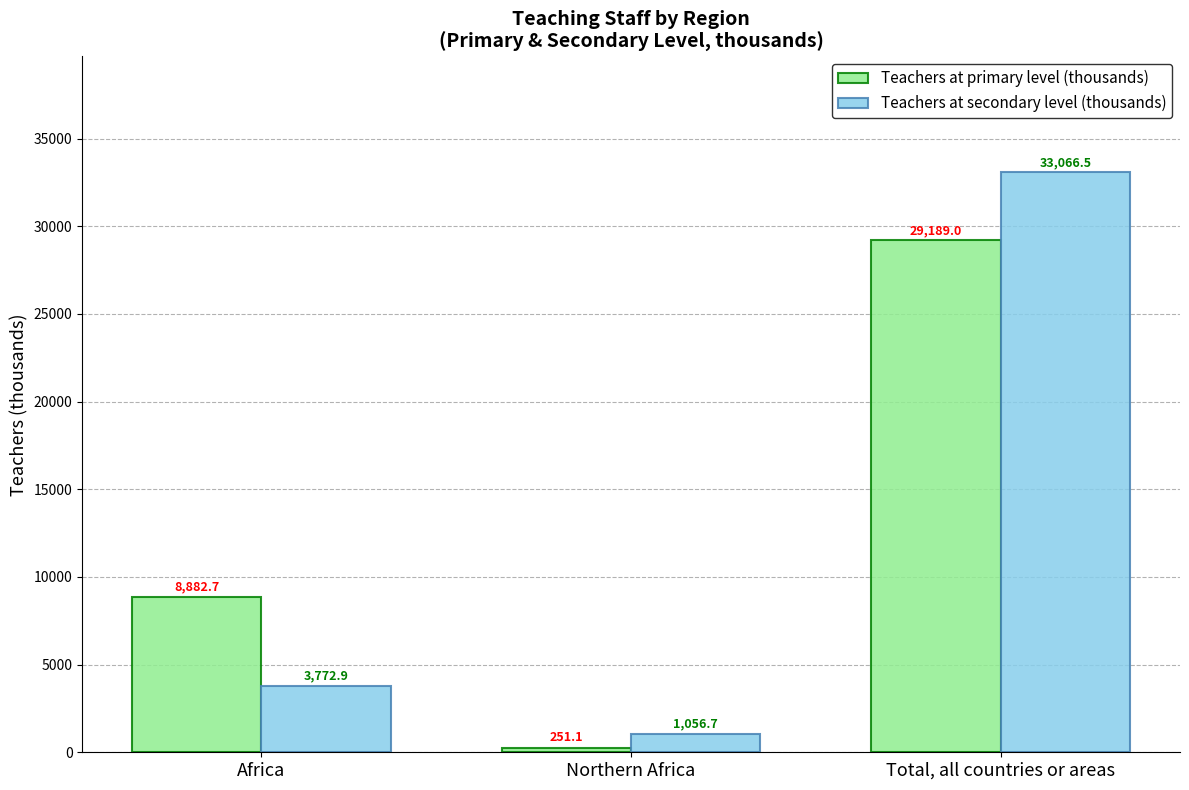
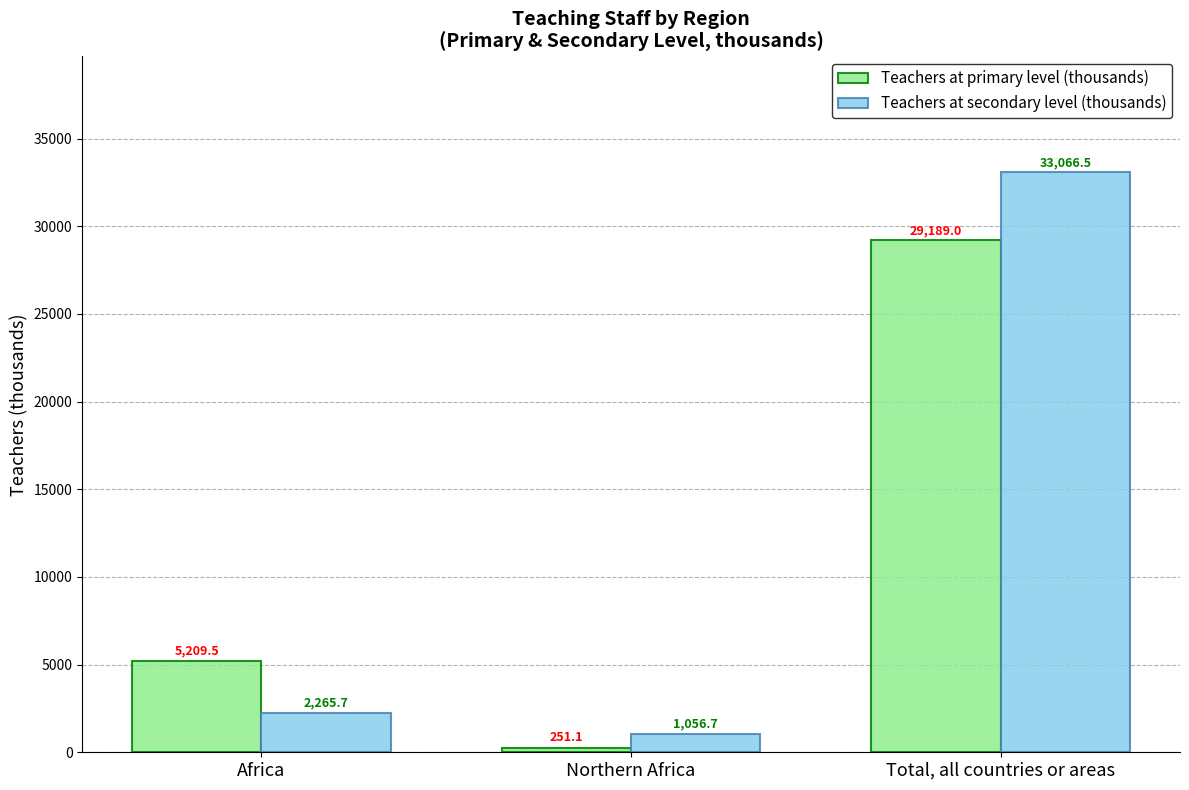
  {
    "Teachers at primary level (thousands)": {
-     "Africa": "8,882.7",
+     "Africa": "5,209.5",
      "Northern Africa": "251.1",
      "Total, all countries or areas": "29,189.0"
    },
    "Teachers at secondary level (thousands)": {
-     "Africa": "3,772.9",
+     "Africa": "2,265.7",
      "Northern Africa": "1,056.7",
      "Total, all countries or areas": "33,066.5"
    }
  }
